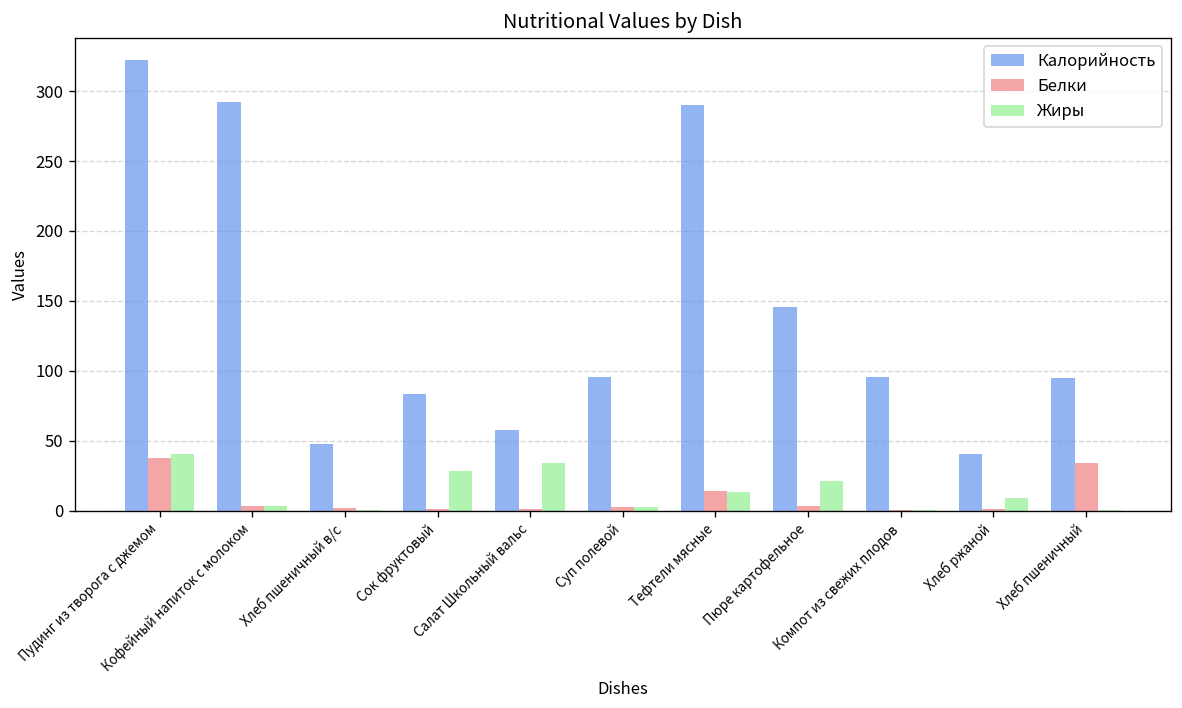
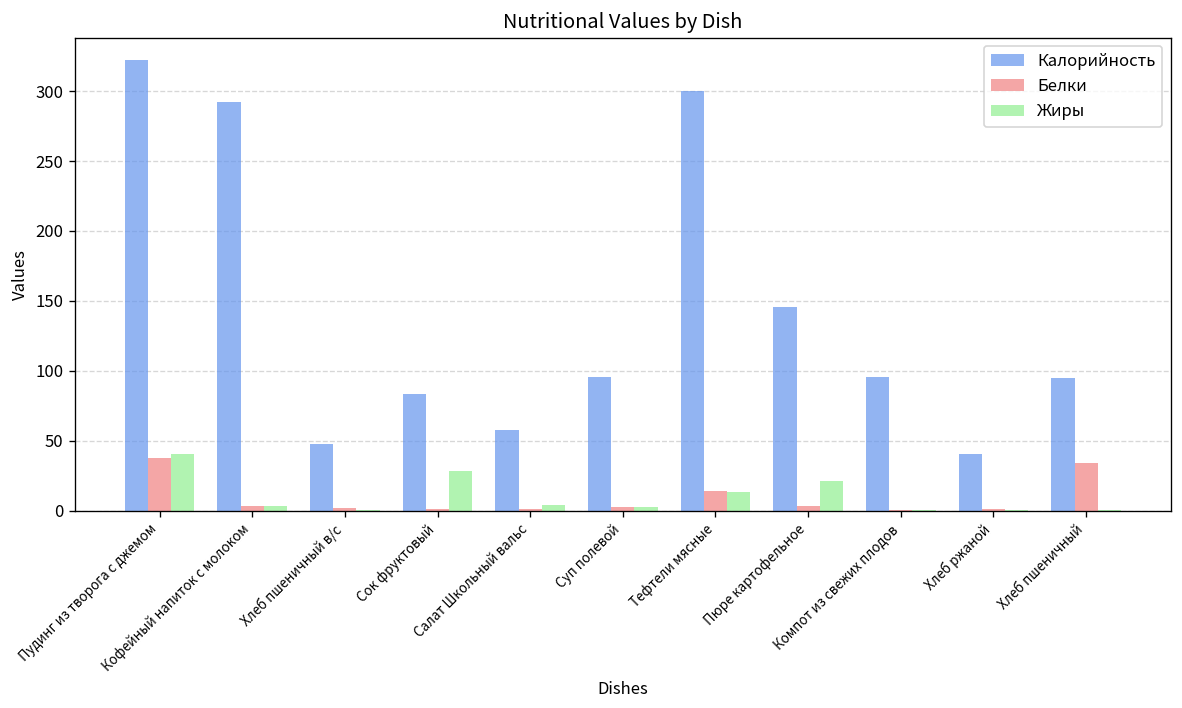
  {
    "Калорийность": {
      "Пудинг из творога с джемом": 322,
      "Кофейный напиток с молоком": 292,
      "Хлеб пшеничный в/с": 47,
      "Сок фруктовый": 83,
      "Салат Школьный вальс": 58,
      "Суп полевой": 96,
-     "Тефтели мясные": 290,
+     "Тефтели мясные": 300,
      "Пюре картофельное": 146,
      "Компот из свежих плодов": 96,
      "Хлеб ржаной": 41,
      "Хлеб пшеничный": 95
    },
    "Белки": {
      "Пудинг из творога с джемом": 38,
      "Кофейный напиток с молоком": 3,
      "Суп полевой": 2,
      "Тефтели мясные": 14,
      "Пюре картофельное": 3,
      "Хлеб пшеничный": 34
    },
    "Жиры": {
      "Пудинг из творога с джемом": 40,
      "Кофейный напиток с молоком": 3,
      "Сок фруктовый": 29,
-     "Салат Школьный вальс": 34,
+     "Салат Школьный вальс": 4,
      "Суп полевой": 2,
      "Тефтели мясные": 13,
      "Пюре картофельное": 21,
-     "Хлеб ржаной": 9
+     "Хлеб ржаной": 0
    }
  }
